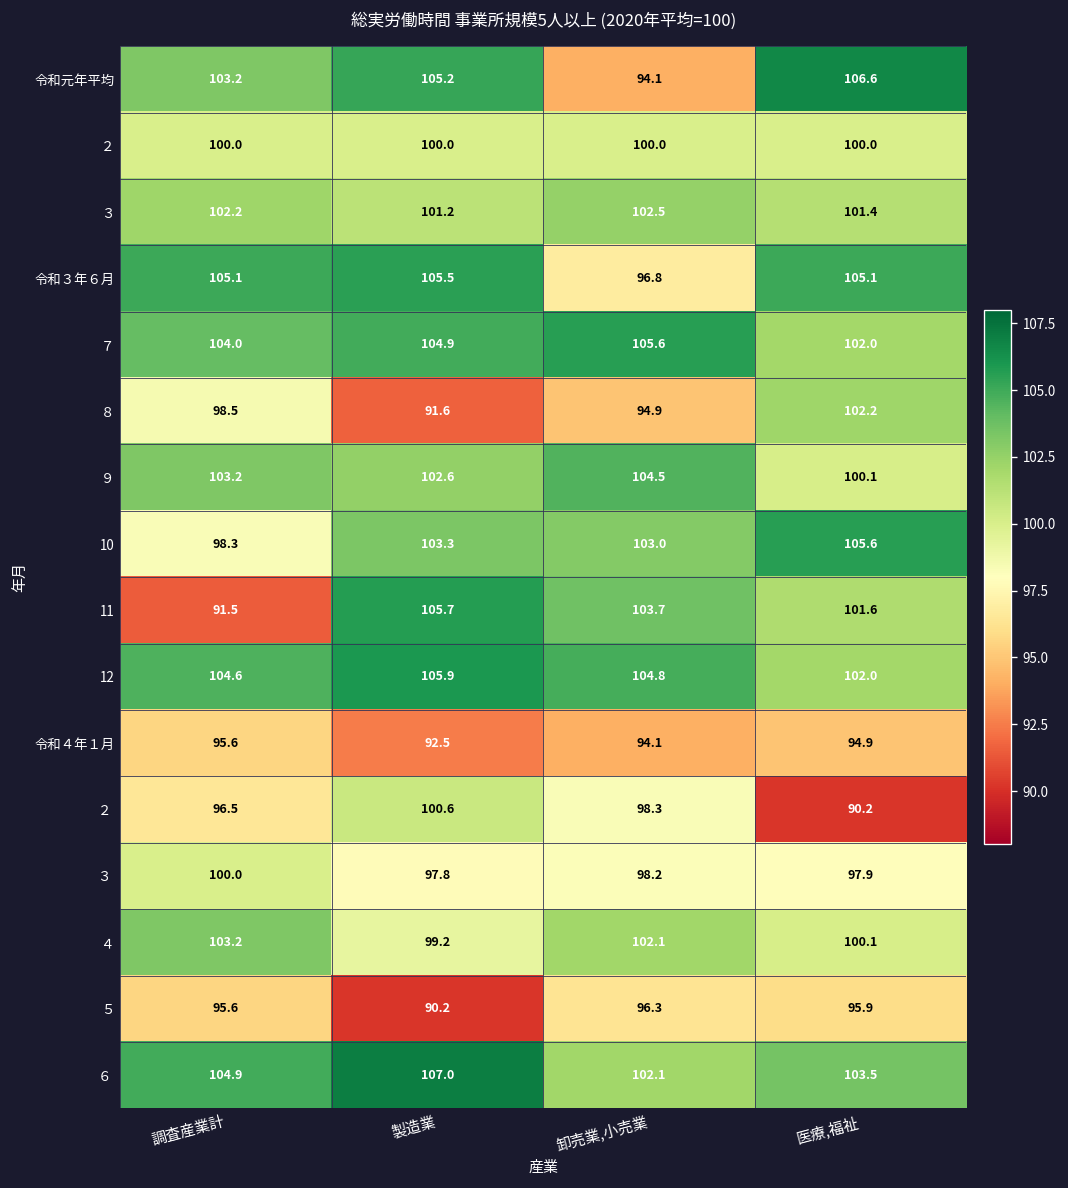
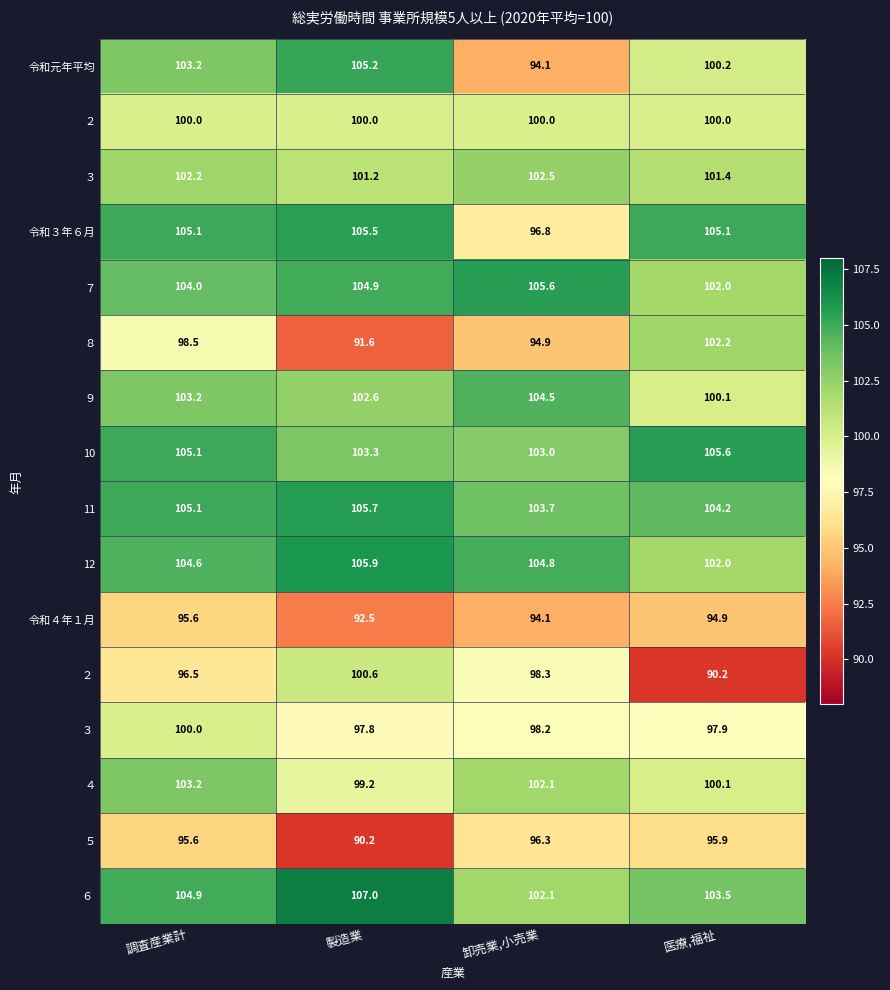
  {
    "令和元年平均": {
      "調査産業計": 103.2,
      "製造業": 105.2,
      "卸売業,小売業": 94.1,
-     "医療,福祉": 106.6
+     "医療,福祉": 100.2
    },
    "令和３年６月": {
      "調査産業計": 105.1,
      "製造業": 105.5,
      "卸売業,小売業": 96.8,
      "医療,福祉": 105.1
    },
    "７": {
      "調査産業計": 104.0,
      "製造業": 104.9,
      "卸売業,小売業": 105.6,
      "医療,福祉": 102.0
    },
    "８": {
      "調査産業計": 98.5,
      "製造業": 91.6,
      "卸売業,小売業": 94.9,
      "医療,福祉": 102.2
    },
    "９": {
      "調査産業計": 103.2,
      "製造業": 102.6,
      "卸売業,小売業": 104.5,
      "医療,福祉": 100.1
    },
    "10": {
-     "調査産業計": 98.3,
+     "調査産業計": 105.1,
      "製造業": 103.3,
      "卸売業,小売業": 103.0,
      "医療,福祉": 105.6
    },
    "11": {
-     "調査産業計": 91.5,
+     "調査産業計": 105.1,
      "製造業": 105.7,
      "卸売業,小売業": 103.7,
-     "医療,福祉": 101.6
+     "医療,福祉": 104.2
    },
    "12": {
      "調査産業計": 104.6,
      "製造業": 105.9,
      "卸売業,小売業": 104.8,
      "医療,福祉": 102.0
    },
    "令和４年１月": {
      "調査産業計": 95.6,
      "製造業": 92.5,
      "卸売業,小売業": 94.1,
      "医療,福祉": 94.9
    },
    "４": {
      "調査産業計": 103.2,
      "製造業": 99.2,
      "卸売業,小売業": 102.1,
      "医療,福祉": 100.1
    },
    "５": {
      "調査産業計": 95.6,
      "製造業": 90.2,
      "卸売業,小売業": 96.3,
      "医療,福祉": 95.9
    },
    "６": {
      "調査産業計": 104.9,
      "製造業": 107.0,
      "卸売業,小売業": 102.1,
      "医療,福祉": 103.5
    }
  }
